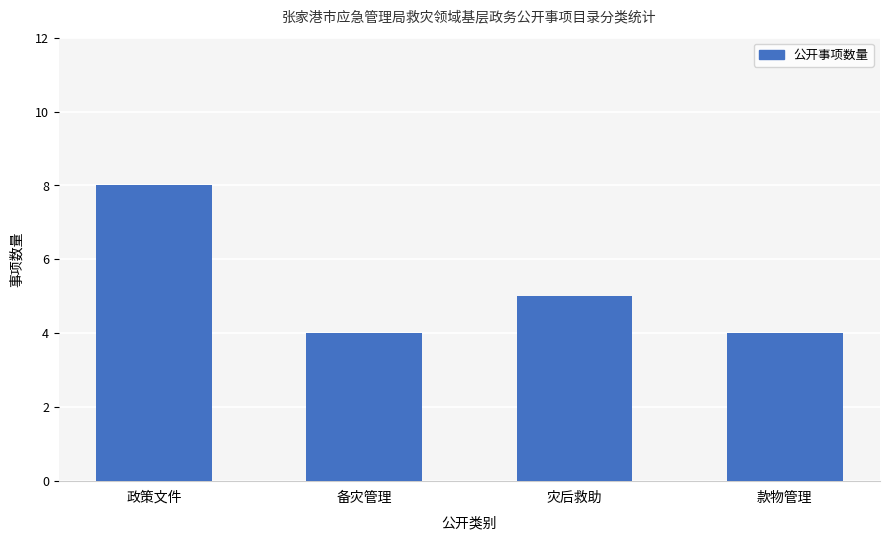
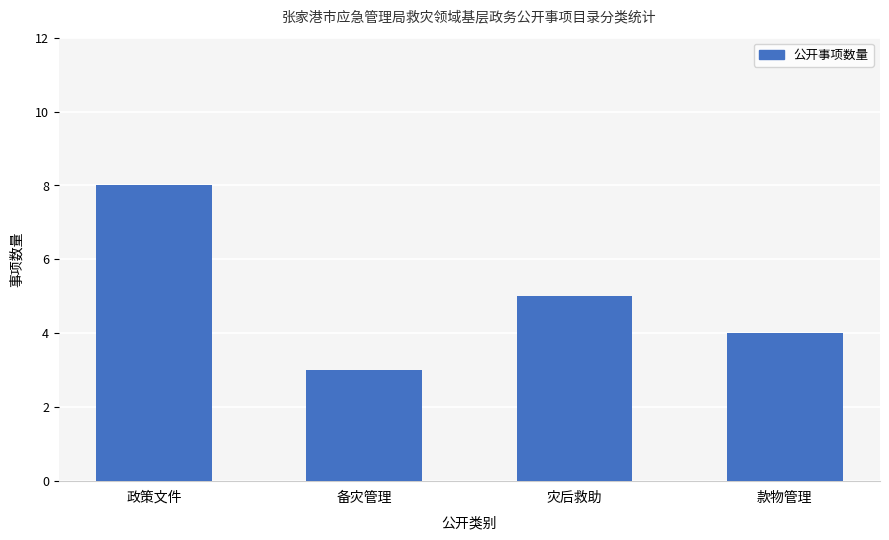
  {
    "政策文件": 8,
-   "备灾管理": 4,
+   "备灾管理": 3,
    "灾后救助": 5,
    "款物管理": 4
  }
